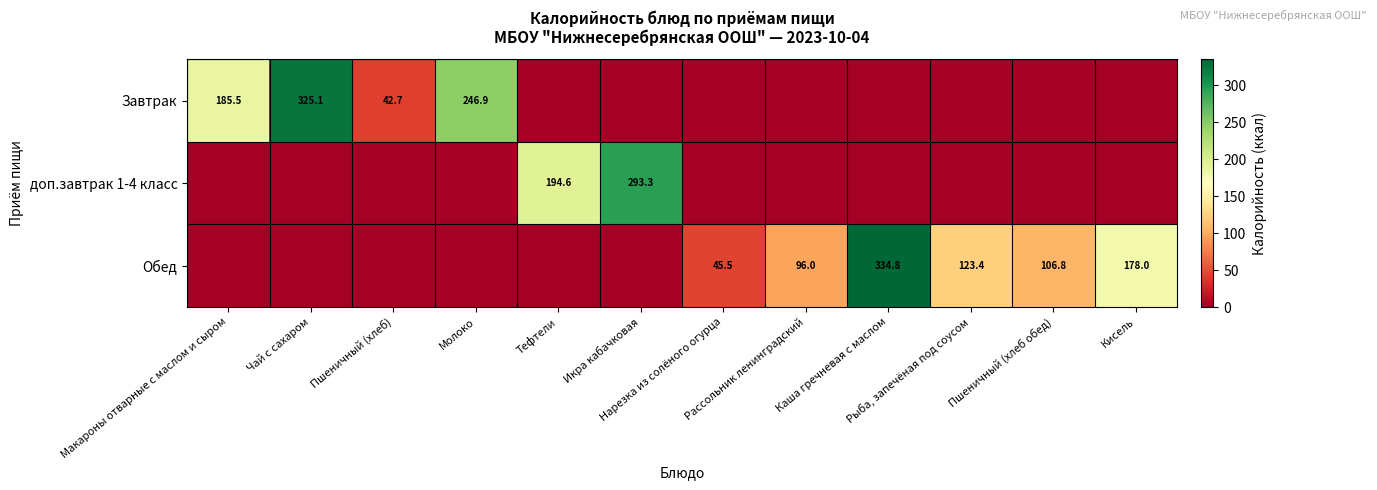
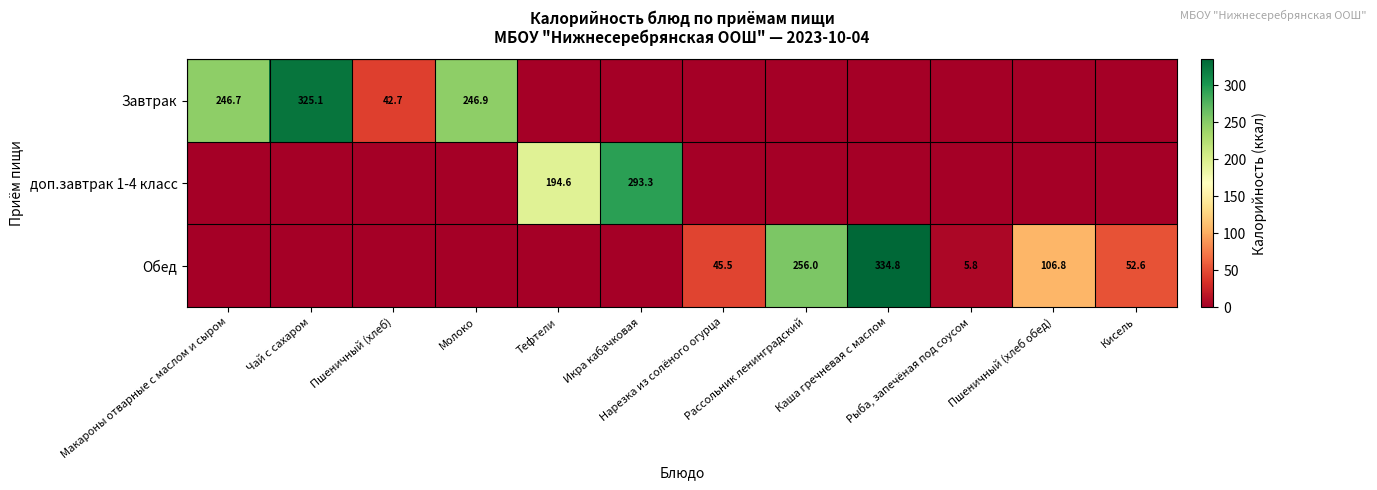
  {
    "Завтрак": {
-     "Макароны отварные с маслом и сыром": 185.5,
+     "Макароны отварные с маслом и сыром": 246.7,
      "Чай с сахаром": 325.1,
      "Пшеничный (хлеб)": 42.7,
      "Молоко": 246.9
    },
    "доп.завтрак 1-4 класс": {
      "Тефтели": 194.6,
      "Икра кабачковая": 293.3
    },
    "Обед": {
      "Нарезка из солёного огурца": 45.5,
-     "Рассольник ленинградский": 96.0,
+     "Рассольник ленинградский": 256.0,
      "Каша гречневая с маслом": 334.8,
-     "Рыба, запечёная под соусом": 123.4,
+     "Рыба, запечёная под соусом": 5.8,
      "Пшеничный (хлеб обед)": 106.8,
-     "Кисель": 178.0
+     "Кисель": 52.6
    }
  }
